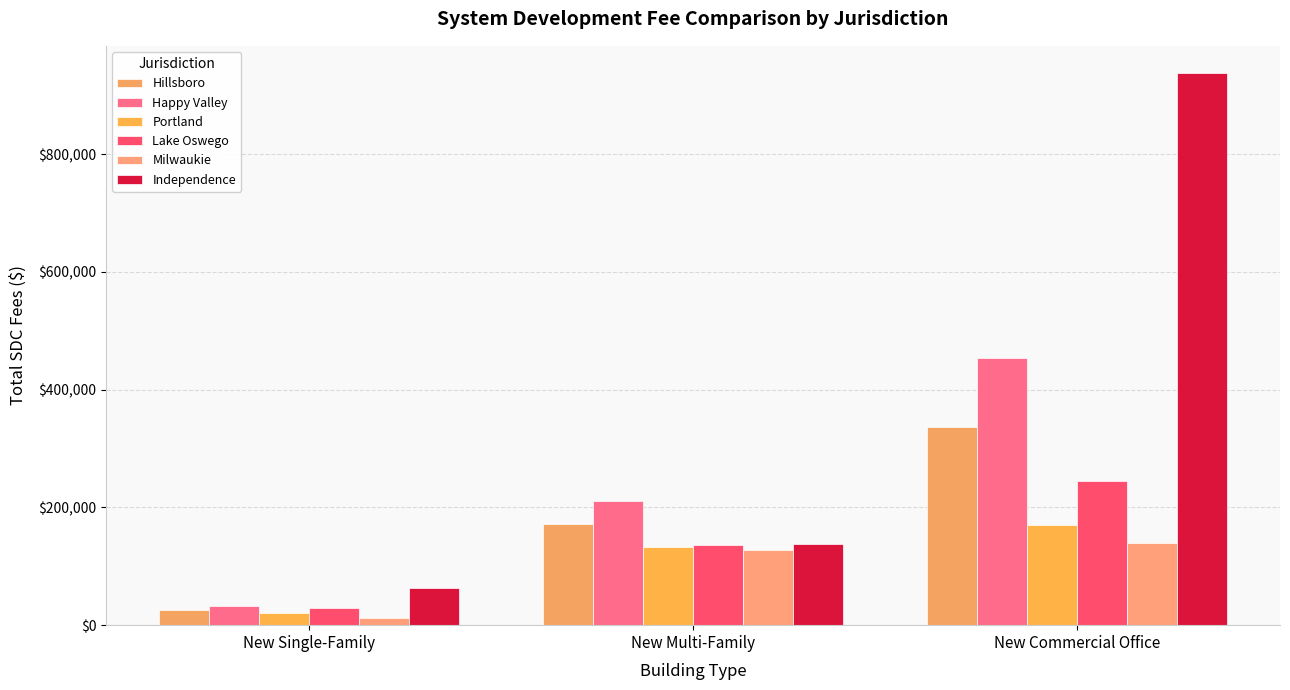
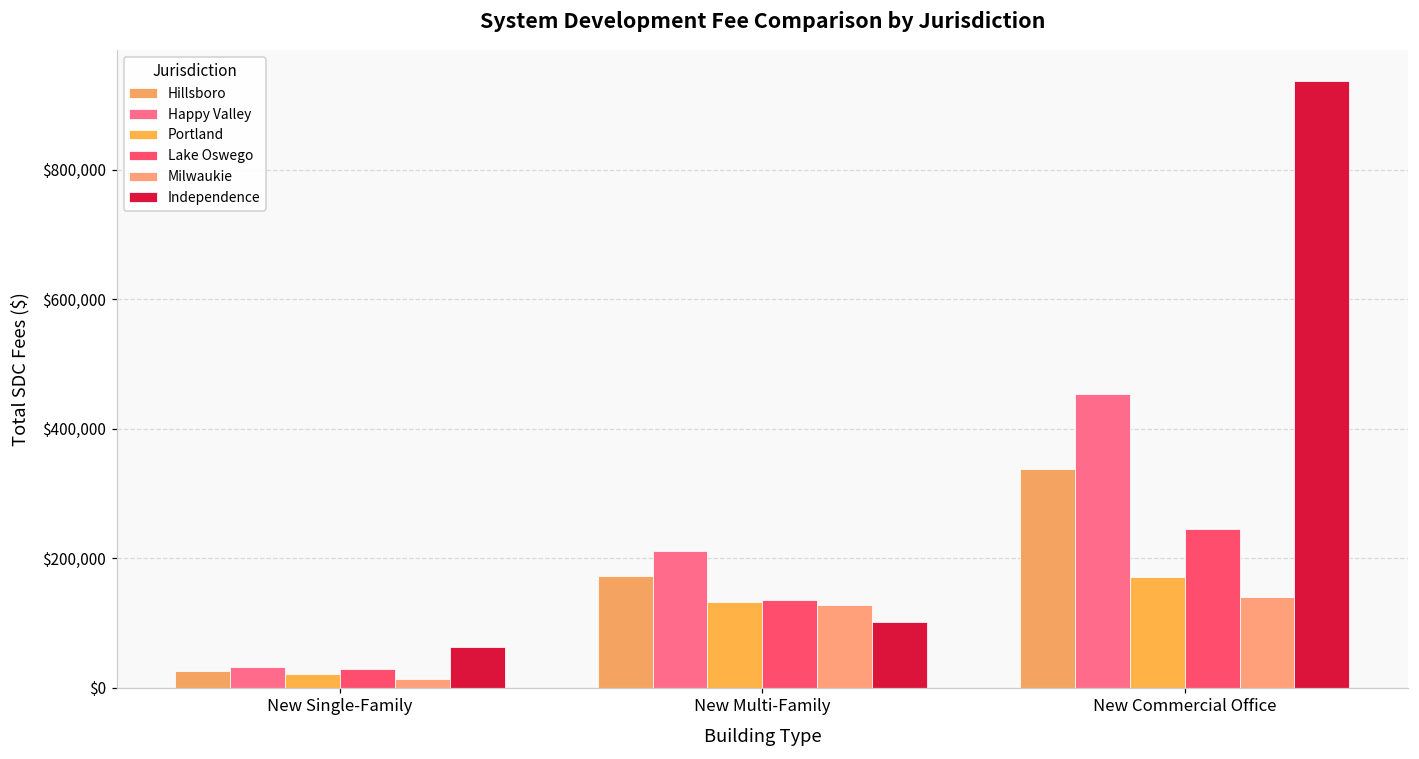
  {
    "Independence": {
      "New Single-Family": "$60,000",
-     "New Multi-Family": "$140,000",
+     "New Multi-Family": "$100,000",
      "New Commercial Office": "$940,000"
    }
  }
